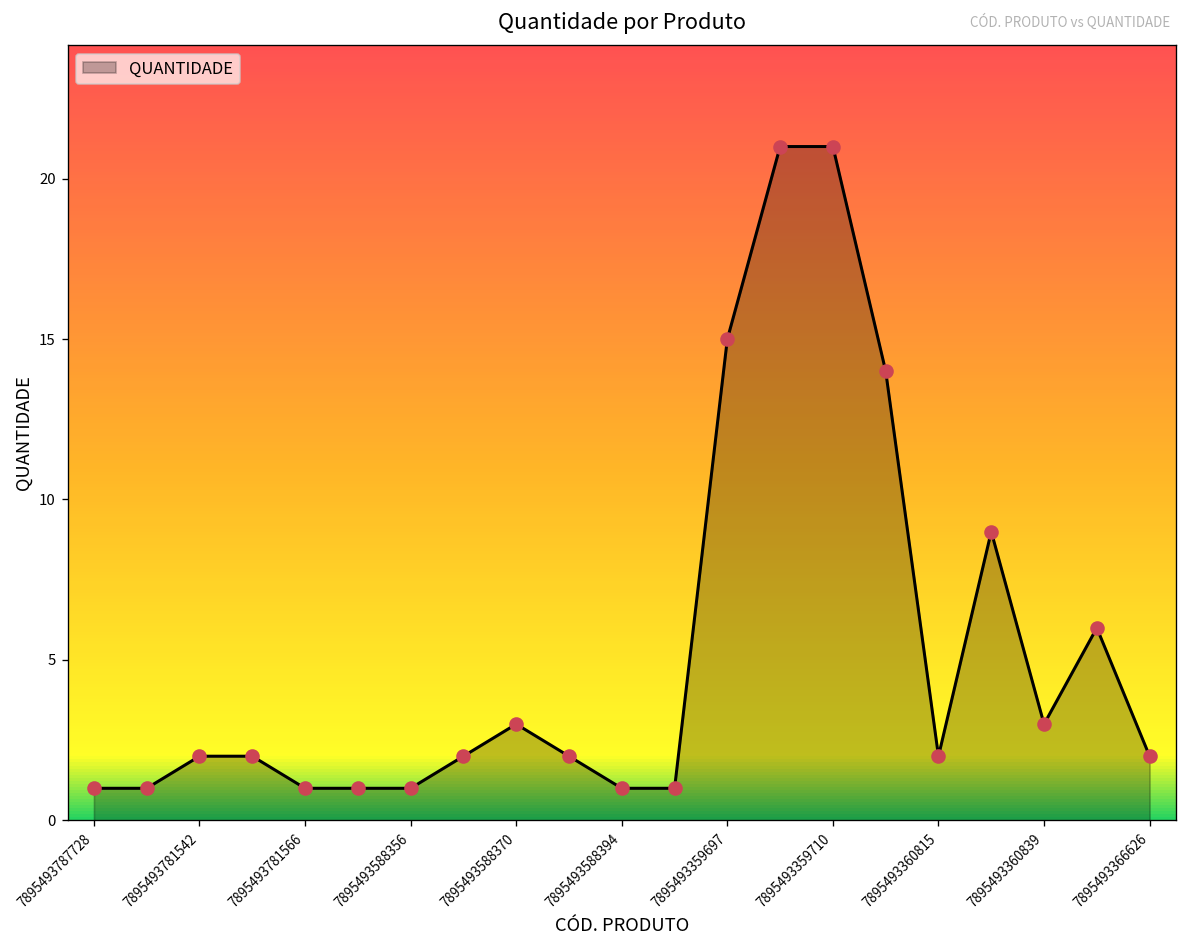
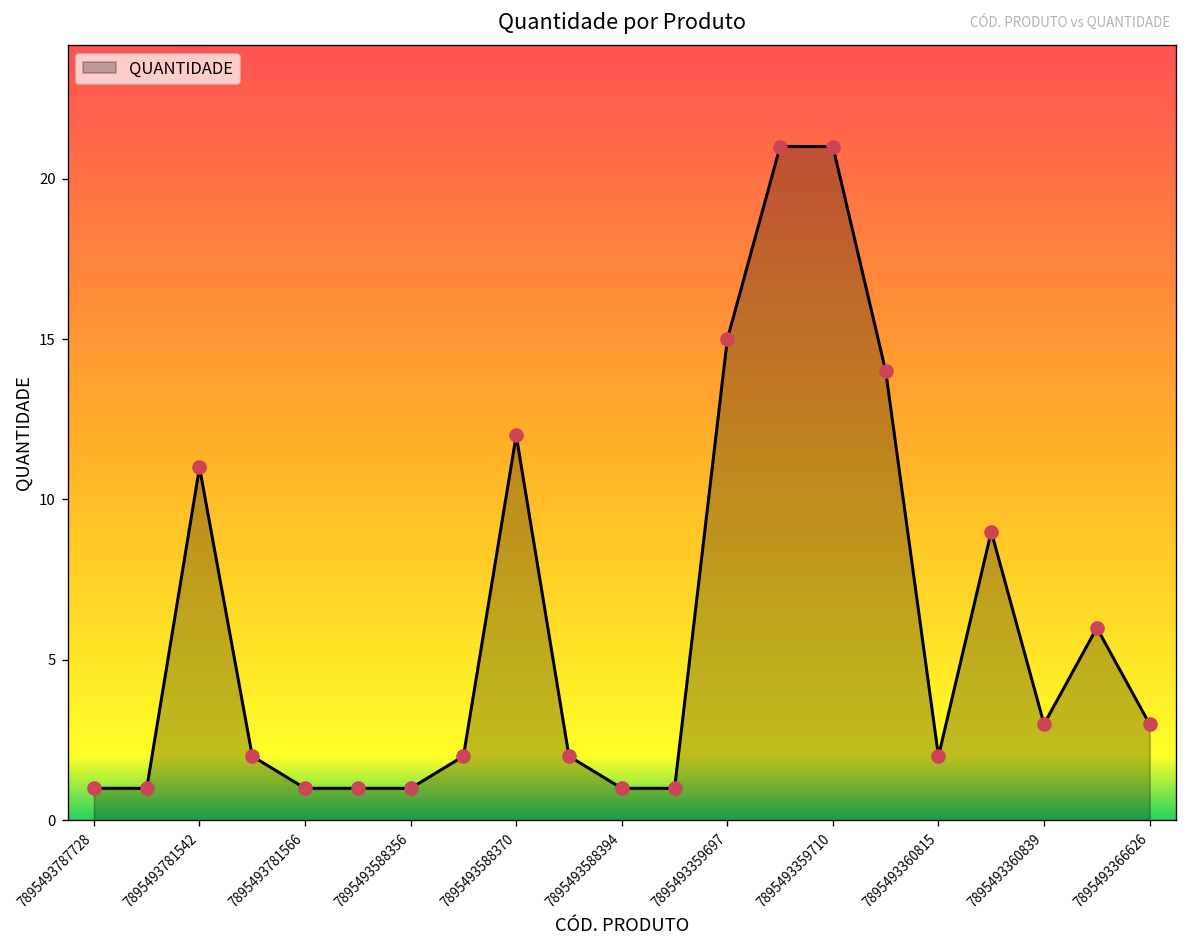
  {
    "7895493787728": 1,
-   "7895493781542": 2,
+   "7895493781542": 11,
    "7895493781566": 1,
    "7895493588356": 1,
-   "7895493588370": 3,
+   "7895493588370": 12,
    "7895493588394": 1,
    "7895493359697": 15,
    "7895493359710": 21,
    "7895493360815": 2,
    "7895493360839": 3,
-   "7895493366626": 2
+   "7895493366626": 3
  }
